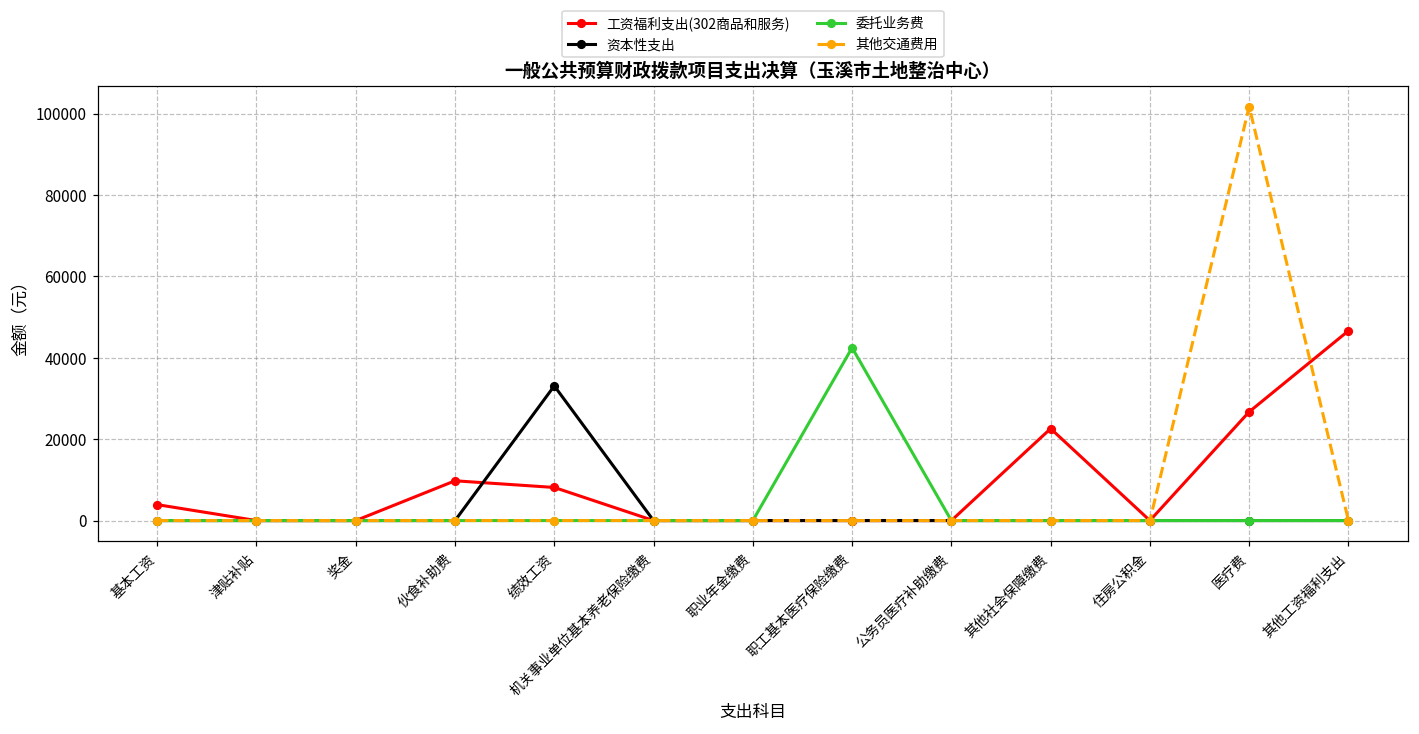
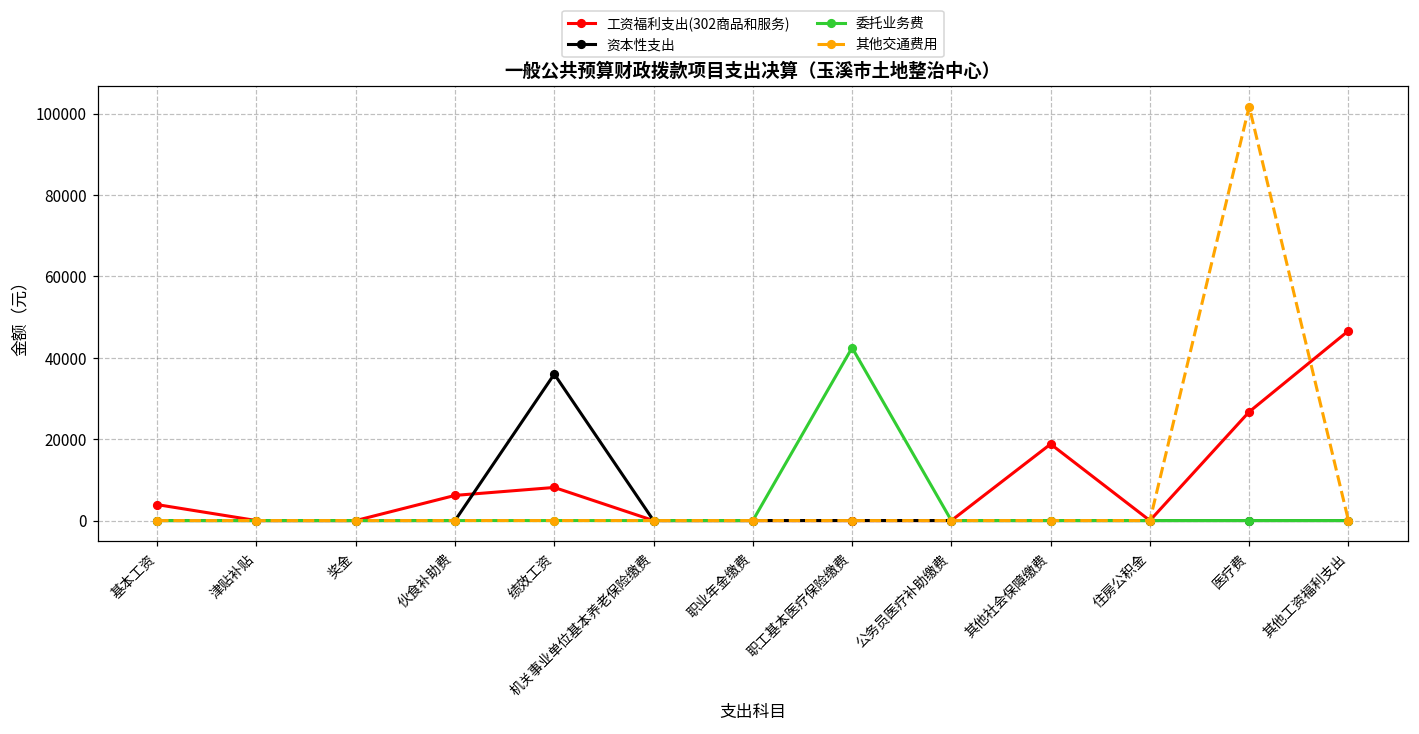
  {
    "工资福利支出(302商品和服务)": {
      "基本工资": 4000,
-     "伙食补助费": 10000,
+     "伙食补助费": 6000,
      "绩效工资": 8000,
-     "其他社会保障缴费": 23000,
+     "其他社会保障缴费": 19000,
      "医疗费": 27000,
      "其他工资福利支出": 47000
    },
    "资本性支出": {
-     "绩效工资": 33000
+     "绩效工资": 36000
    },
    "委托业务费": {
      "职工基本医疗保险缴费": 42000
    },
    "其他交通费用": {
      "医疗费": 102000
    }
  }
